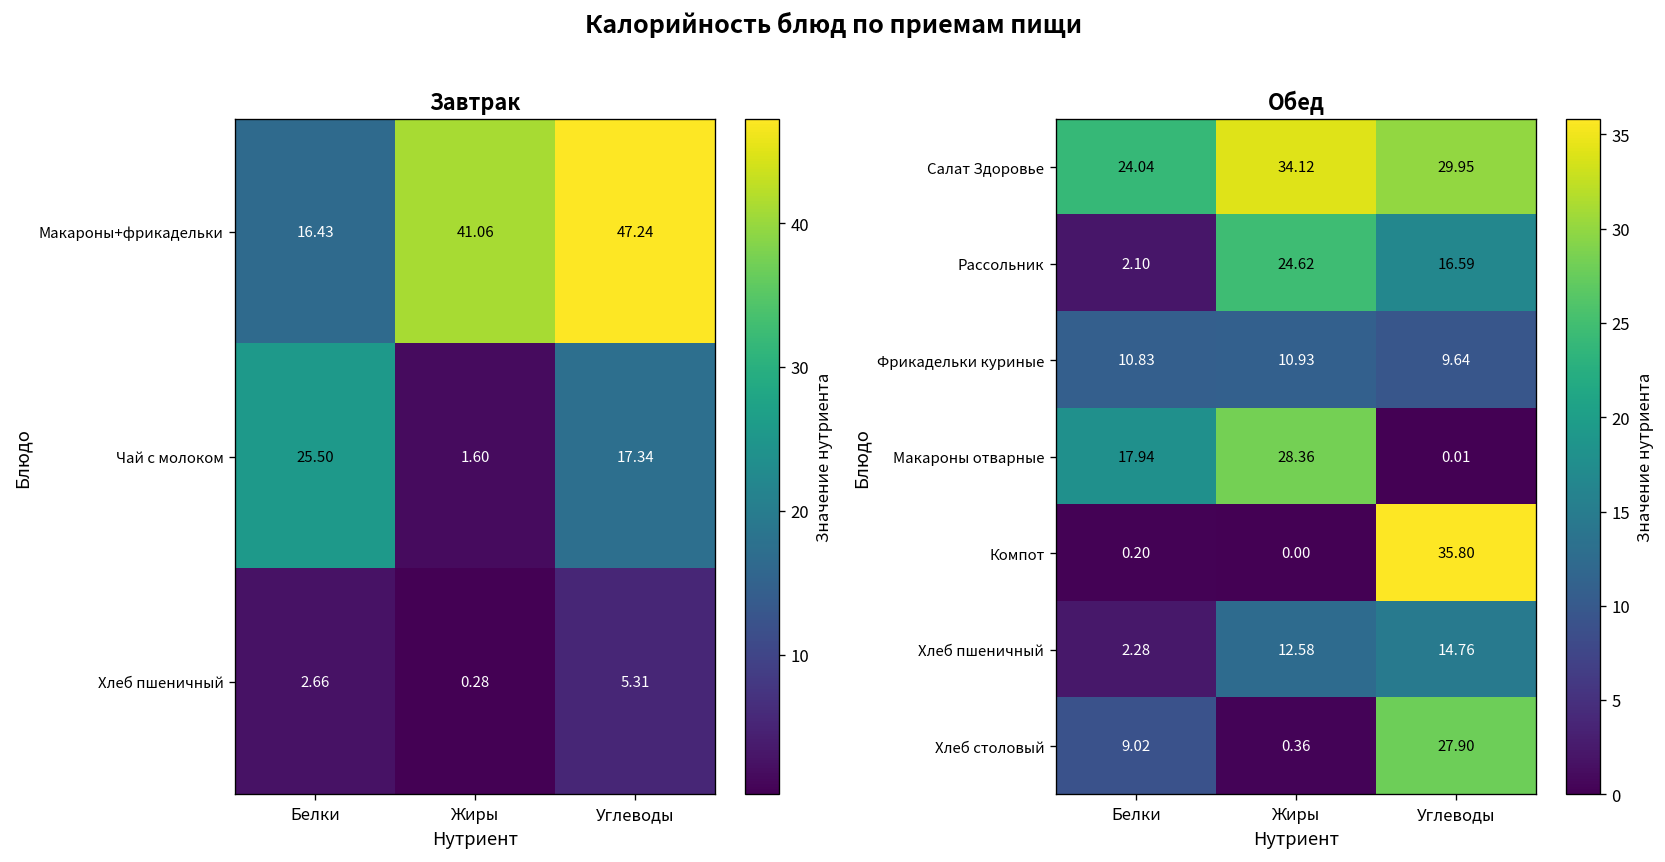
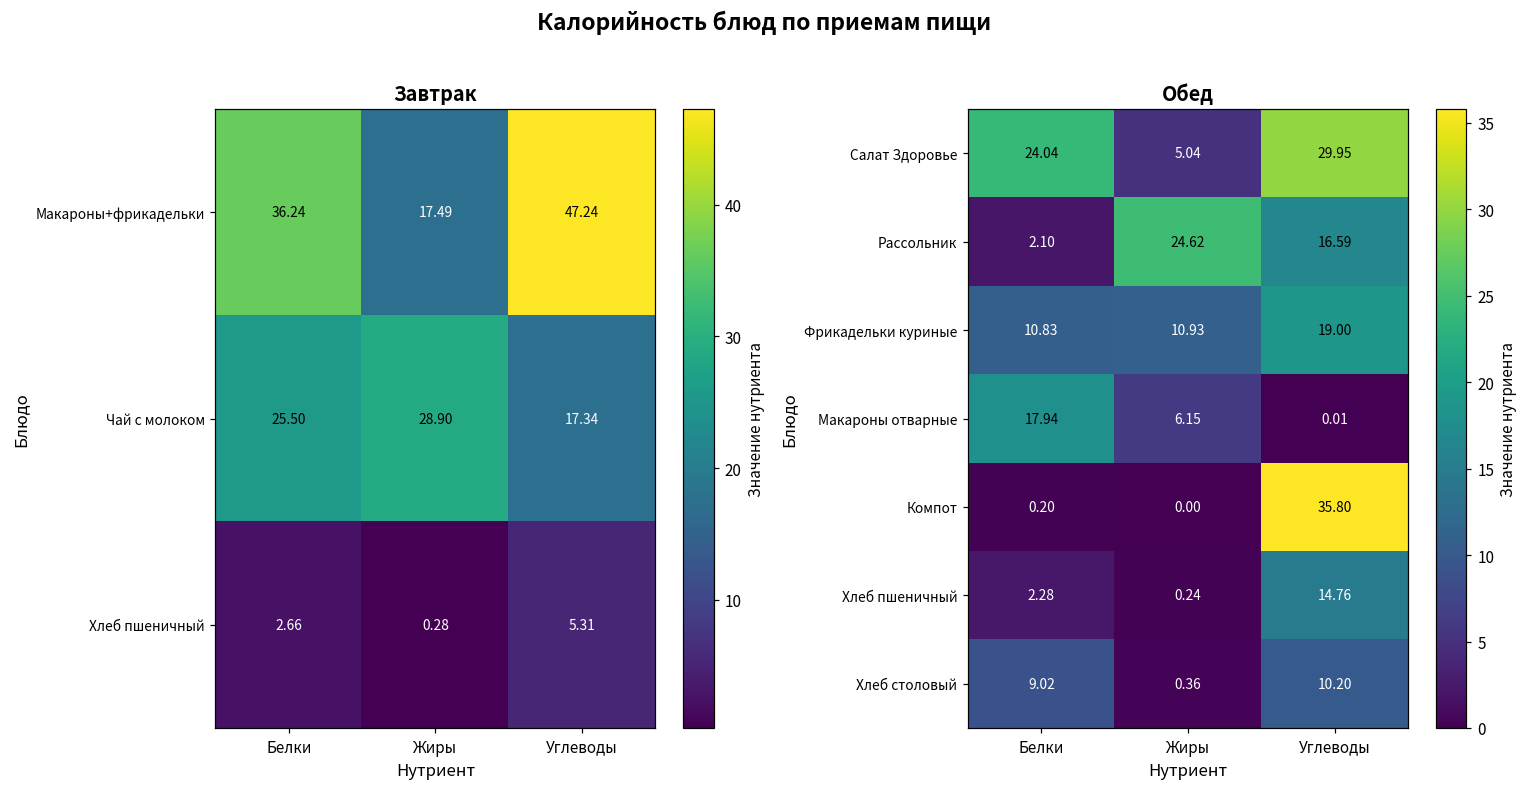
  {
    "Завтрак": {
      "Макароны+фрикадельки": {
-       "Белки": 16.43,
-       "Жиры": 41.06,
+       "Белки": 36.24,
+       "Жиры": 17.49,
        "Углеводы": 47.24
      },
      "Чай с молоком": {
        "Белки": 25.50,
-       "Жиры": 1.60,
+       "Жиры": 28.90,
        "Углеводы": 17.34
      },
      "Хлеб пшеничный": {
        "Белки": 2.66,
        "Жиры": 0.28,
        "Углеводы": 5.31
      }
    },
    "Обед": {
      "Салат Здоровье": {
        "Белки": 24.04,
-       "Жиры": 34.12,
+       "Жиры": 5.04,
        "Углеводы": 29.95
      },
      "Рассольник": {
        "Белки": 2.10,
        "Жиры": 24.62,
        "Углеводы": 16.59
      },
      "Фрикадельки куриные": {
        "Белки": 10.83,
        "Жиры": 10.93,
-       "Углеводы": 9.64
+       "Углеводы": 19.00
      },
      "Макароны отварные": {
        "Белки": 17.94,
-       "Жиры": 28.36,
+       "Жиры": 6.15,
        "Углеводы": 0.01
      },
      "Компот": {
        "Белки": 0.20,
        "Жиры": 0.00,
        "Углеводы": 35.80
      },
      "Хлеб пшеничный": {
        "Белки": 2.28,
-       "Жиры": 12.58,
+       "Жиры": 0.24,
        "Углеводы": 14.76
      },
      "Хлеб столовый": {
        "Белки": 9.02,
        "Жиры": 0.36,
-       "Углеводы": 27.90
+       "Углеводы": 10.20
      }
    }
  }
